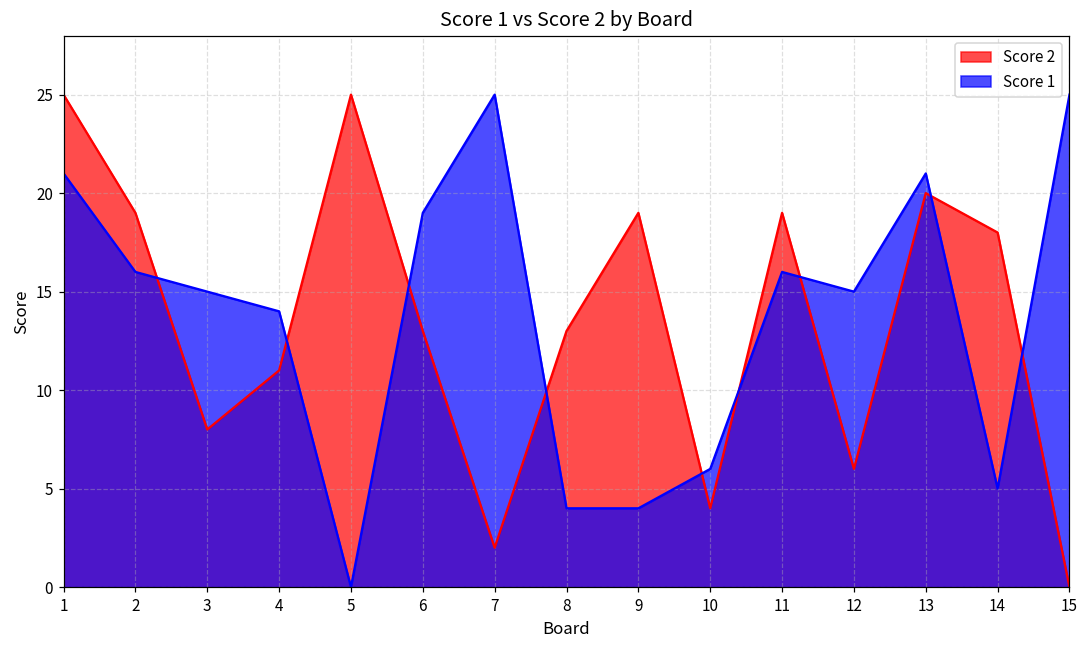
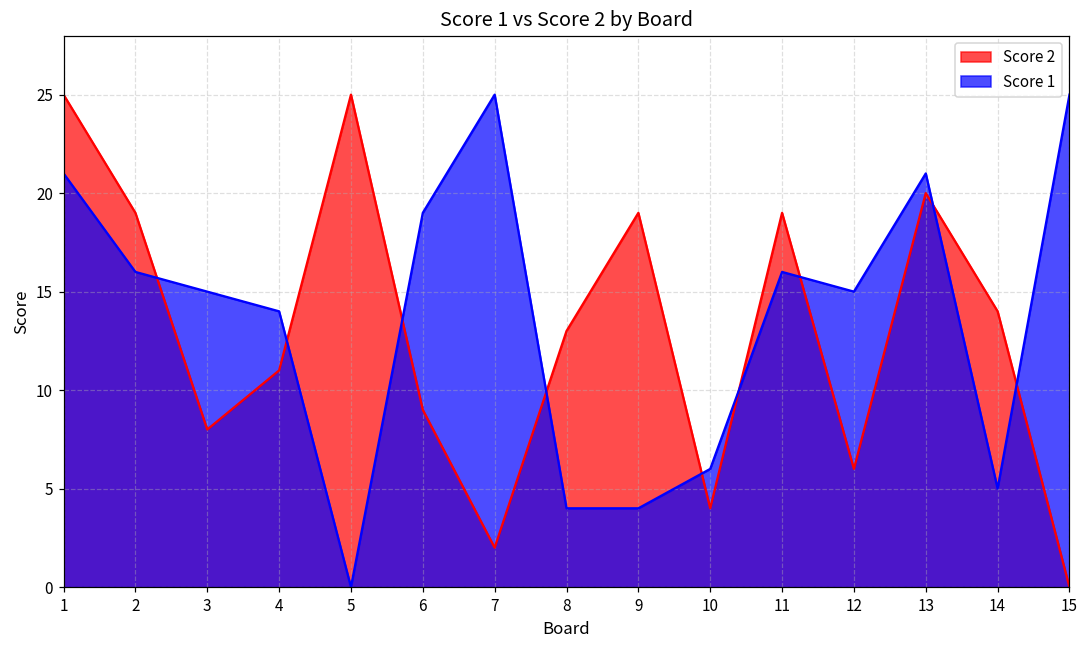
  {
    "Score 2": {
      "1": 25,
      "2": 19,
      "3": 8,
      "4": 11,
      "5": 25,
-     "6": 13,
+     "6": 9,
      "7": 2,
      "8": 13,
      "9": 19,
      "10": 4,
      "11": 19,
      "12": 6,
      "13": 20,
-     "14": 18,
+     "14": 14,
      "15": 0
    },
    "Score 1": {
      "1": 21,
      "2": 16,
      "3": 15,
      "4": 14,
      "5": 0,
      "6": 19,
      "7": 25,
      "8": 4,
      "9": 4,
      "10": 6,
      "11": 16,
      "12": 15,
      "13": 21,
      "14": 5,
      "15": 25
    }
  }
